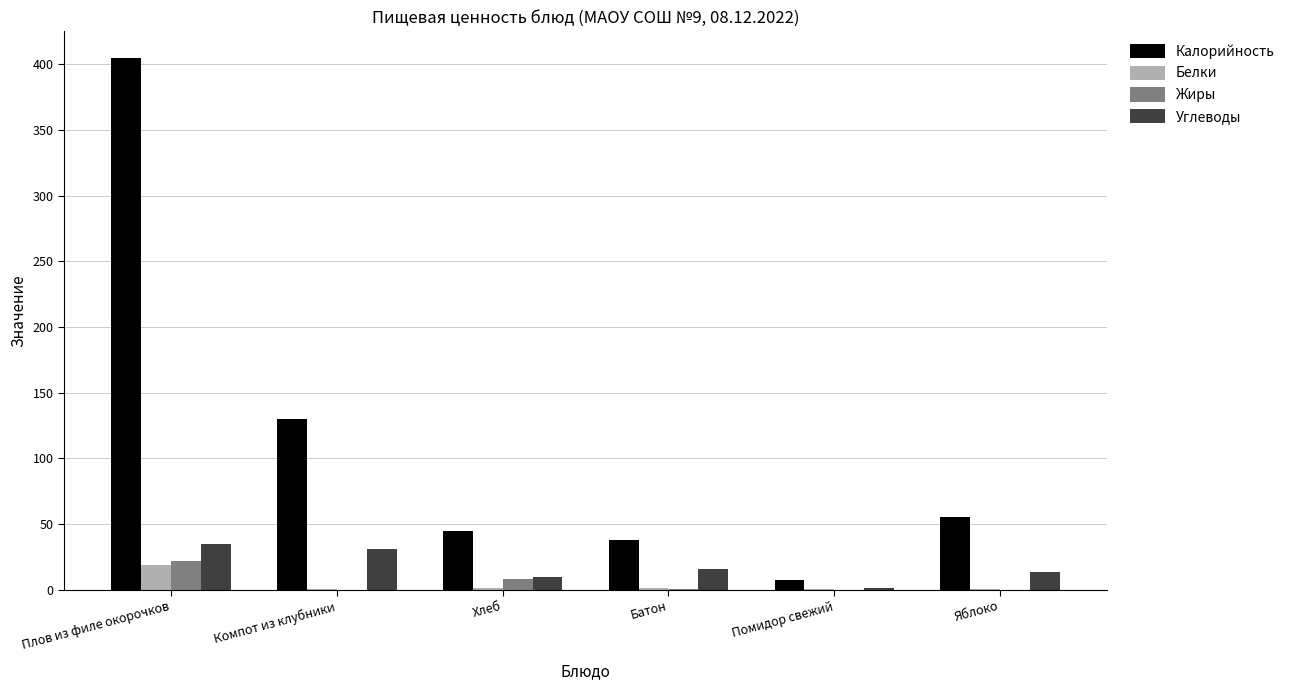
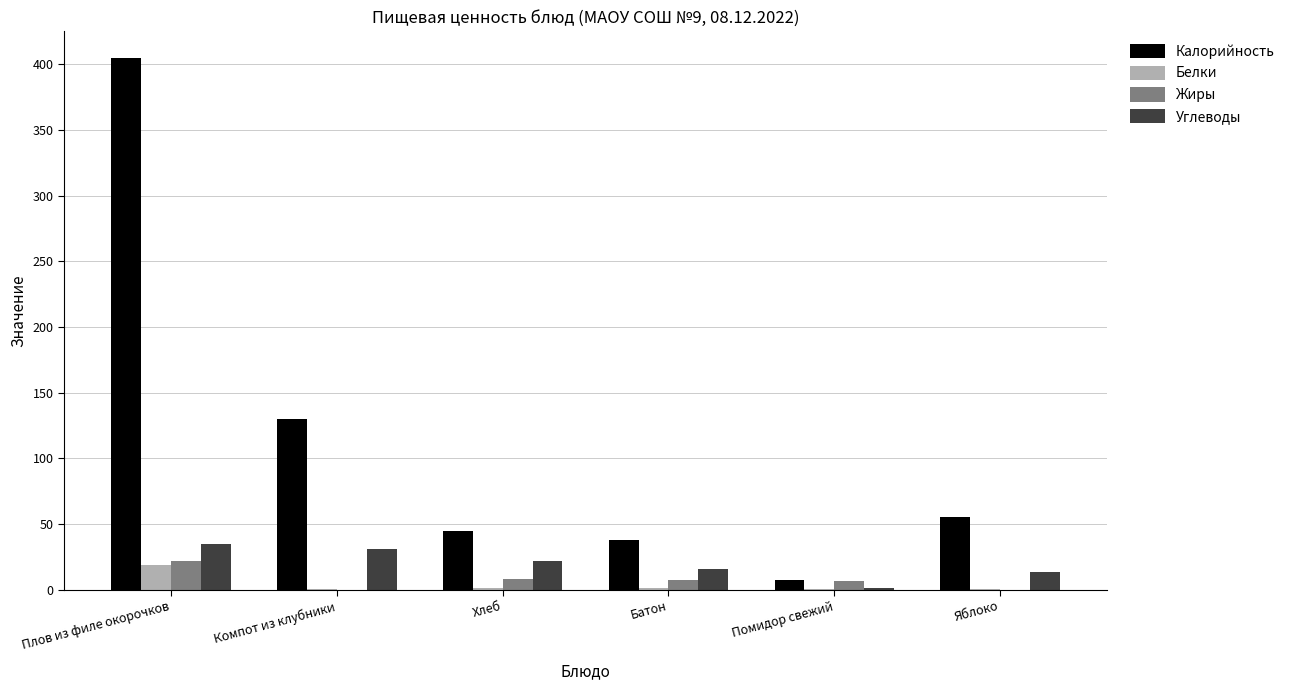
  {
    "Калорийность": {
      "Плов из филе окорочков": 405,
      "Компот из клубники": 130,
      "Хлеб": 45,
      "Батон": 38,
      "Помидор свежий": 7,
      "Яблоко": 55
    },
    "Белки": {
      "Плов из филе окорочков": 18
    },
    "Жиры": {
      "Плов из филе окорочков": 22,
      "Компот из клубники": 0,
      "Хлеб": 8,
-     "Батон": 0,
-     "Помидор свежий": 0,
+     "Батон": 7,
+     "Помидор свежий": 7,
      "Яблоко": 0
    },
    "Углеводы": {
      "Плов из филе окорочков": 35,
      "Компот из клубники": 31,
-     "Хлеб": 9,
+     "Хлеб": 22,
      "Батон": 16,
      "Яблоко": 14
    }
  }
